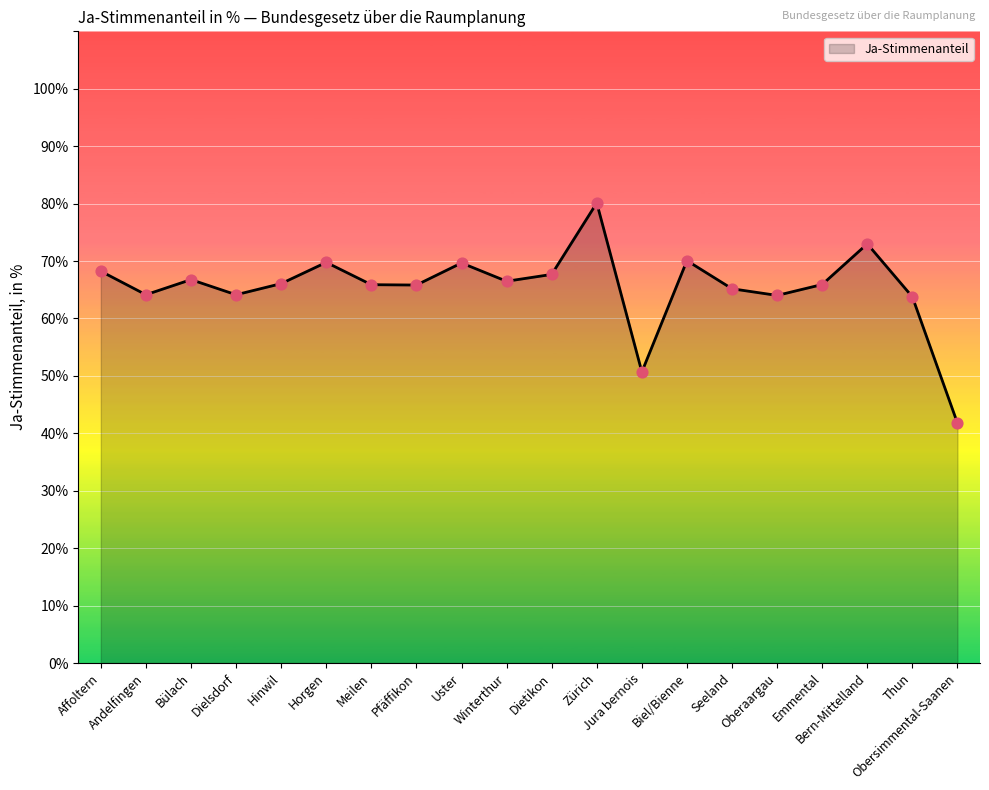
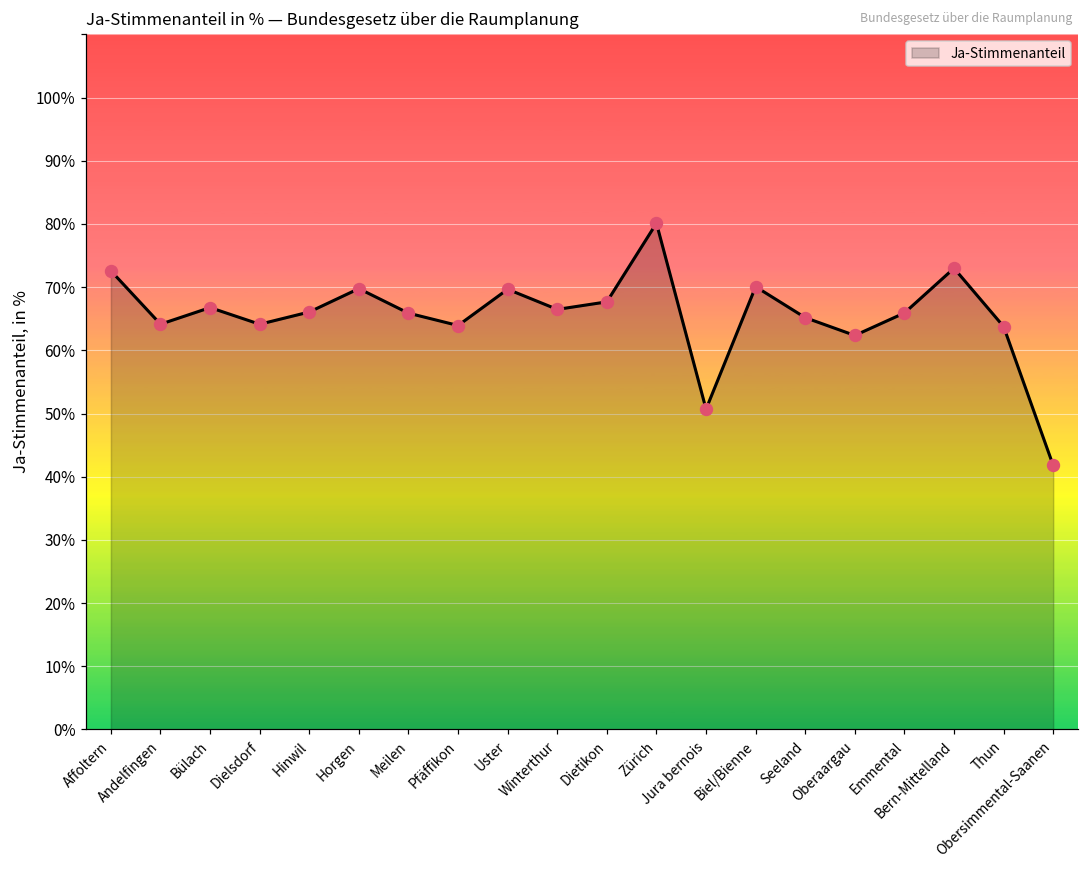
  {
-   "Affoltern": "68%",
+   "Affoltern": "73%",
    "Andelfingen": "64%",
    "Bülach": "67%",
    "Dielsdorf": "64%",
    "Hinwil": "66%",
    "Horgen": "70%",
    "Meilen": "66%",
-   "Pfäffikon": "66%",
+   "Pfäffikon": "64%",
    "Uster": "70%",
    "Winterthur": "66%",
    "Dietikon": "68%",
    "Zürich": "80%",
    "Jura bernois": "51%",
    "Biel/Bienne": "70%",
    "Seeland": "65%",
-   "Oberaargau": "64%",
+   "Oberaargau": "62%",
    "Emmental": "66%",
    "Bern-Mittelland": "73%",
    "Thun": "64%",
    "Obersimmental-Saanen": "42%"
  }
